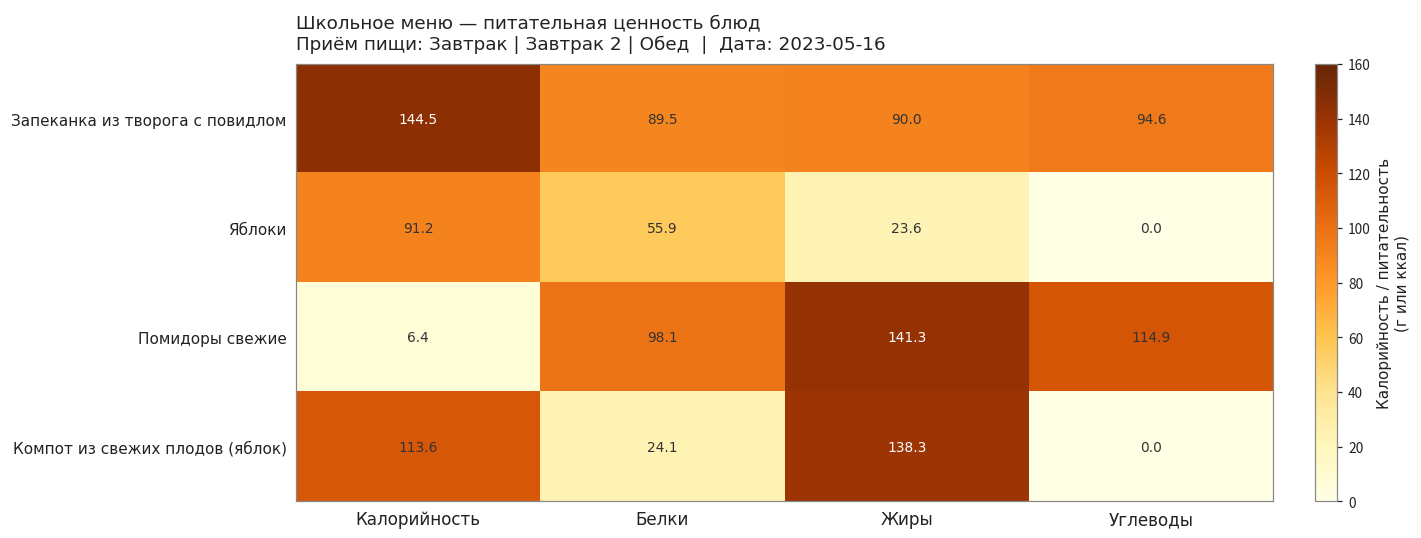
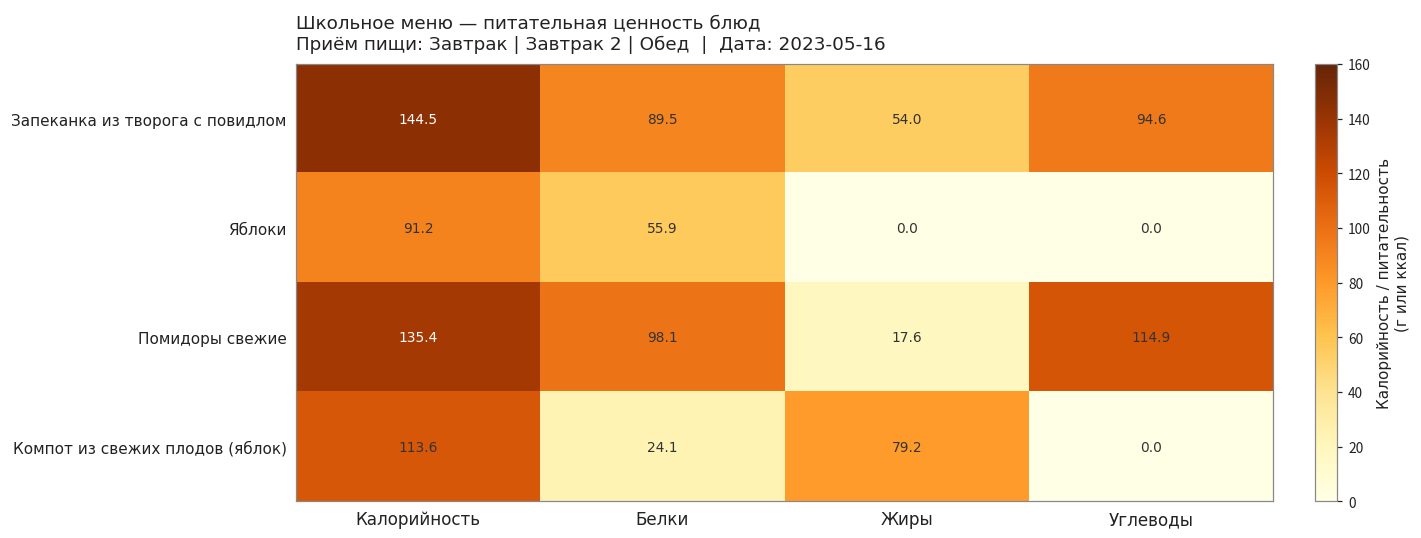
  {
    "Запеканка из творога с повидлом": {
      "Калорийность": 144.5,
      "Белки": 89.5,
-     "Жиры": 90.0,
+     "Жиры": 54.0,
      "Углеводы": 94.6
    },
    "Яблоки": {
      "Калорийность": 91.2,
      "Белки": 55.9,
-     "Жиры": 23.6,
+     "Жиры": 0.0,
      "Углеводы": 0.0
    },
    "Помидоры свежие": {
-     "Калорийность": 6.4,
+     "Калорийность": 135.4,
      "Белки": 98.1,
-     "Жиры": 141.3,
+     "Жиры": 17.6,
      "Углеводы": 114.9
    },
    "Компот из свежих плодов (яблок)": {
      "Калорийность": 113.6,
      "Белки": 24.1,
-     "Жиры": 138.3,
+     "Жиры": 79.2,
      "Углеводы": 0.0
    }
  }
